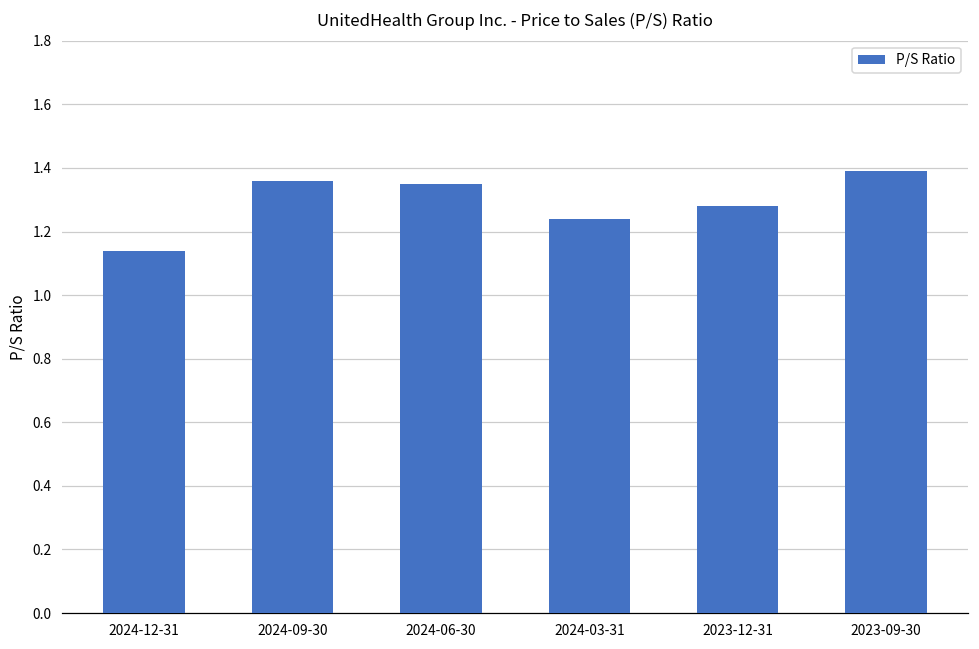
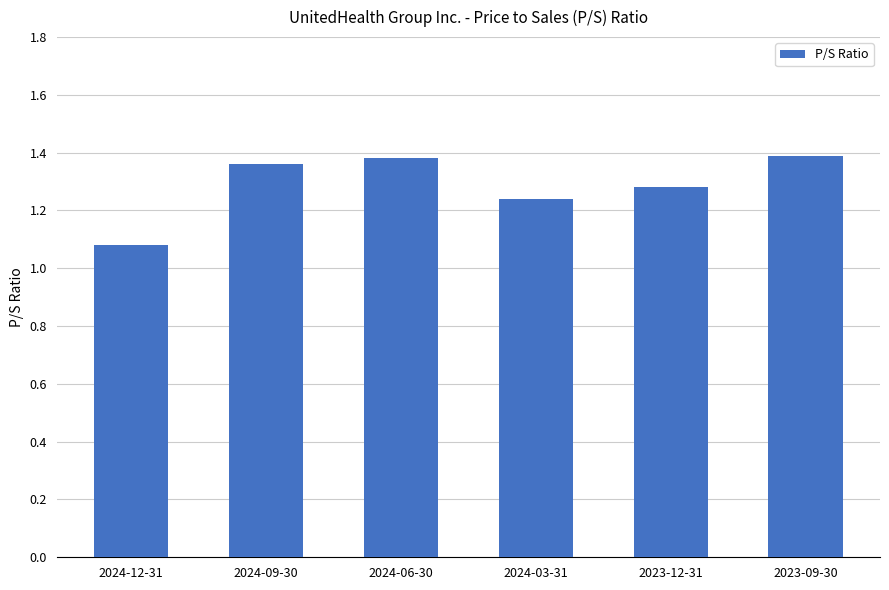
  {
-   "2024-12-31": 1.14,
+   "2024-12-31": 1.08,
    "2024-09-30": 1.36,
-   "2024-06-30": 1.35,
+   "2024-06-30": 1.38,
    "2024-03-31": 1.24,
    "2023-12-31": 1.28,
    "2023-09-30": 1.39
  }
